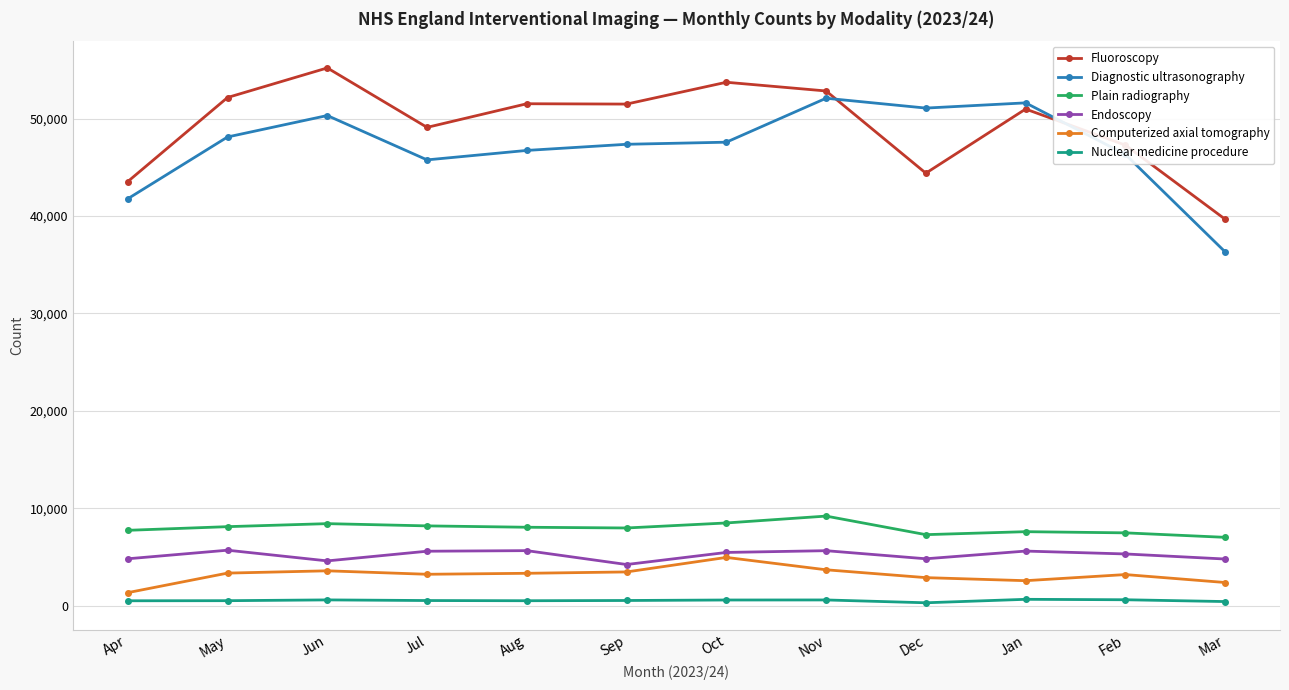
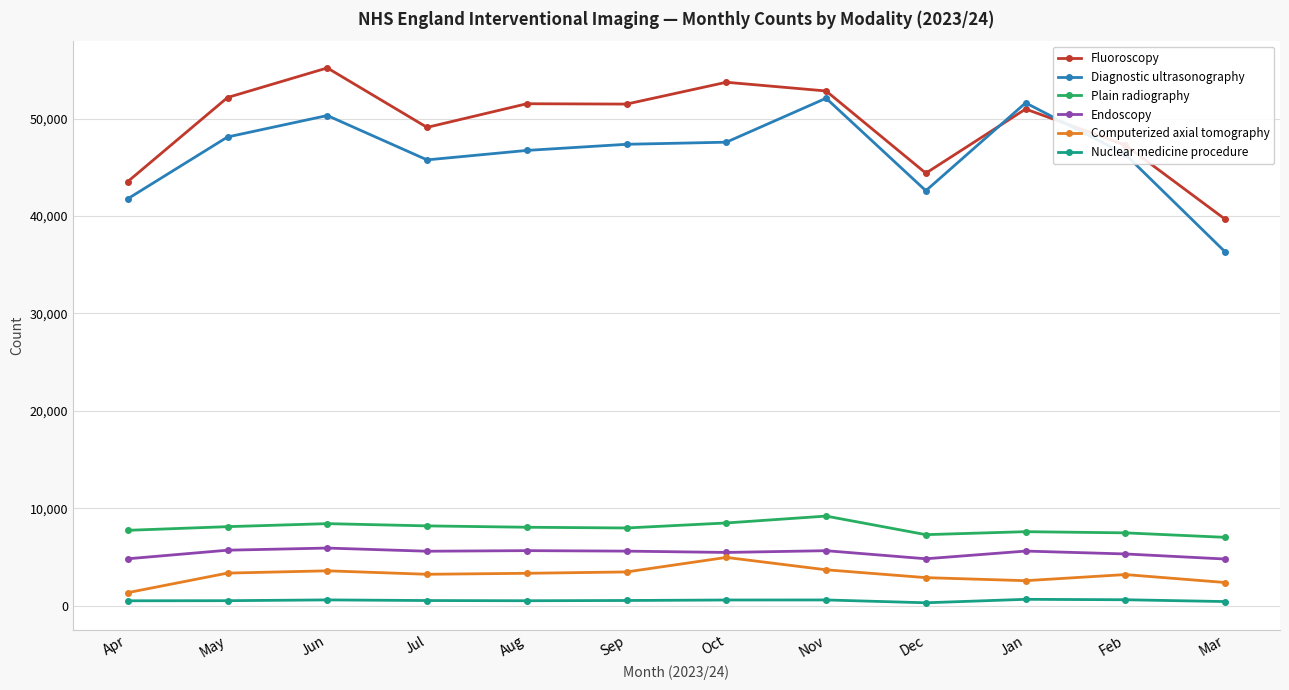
  {
    "Fluoroscopy": {
      "Apr": "44,000",
      "May": "52,000",
      "Jun": "55,000",
      "Jul": "49,000",
      "Aug": "52,000",
      "Sep": "51,000",
      "Oct": "54,000",
      "Nov": "53,000",
      "Dec": "44,000",
      "Jan": "51,000",
      "Mar": "40,000"
    },
    "Diagnostic ultrasonography": {
      "Apr": "42,000",
      "May": "48,000",
      "Jun": "50,000",
      "Jul": "46,000",
      "Aug": "47,000",
      "Sep": "47,000",
      "Oct": "48,000",
      "Nov": "52,000",
-     "Dec": "51,000",
+     "Dec": "43,000",
      "Jan": "52,000",
      "Mar": "36,000"
    },
    "Endoscopy": {
      "Apr": "5,000",
      "May": "6,000",
-     "Jun": "5,000",
+     "Jun": "6,000",
      "Jul": "6,000",
      "Aug": "6,000",
-     "Sep": "4,000",
+     "Sep": "6,000",
      "Oct": "5,000",
      "Nov": "6,000",
      "Dec": "5,000",
      "Jan": "6,000",
      "Feb": "5,000",
      "Mar": "5,000"
    },
    "Computerized axial tomography": {
      "Apr": "1,000",
      "May": "3,000",
      "Jun": "4,000",
      "Jul": "3,000",
      "Aug": "3,000",
      "Sep": "3,000",
      "Oct": "5,000",
      "Nov": "4,000",
      "Dec": "3,000",
      "Jan": "3,000",
      "Feb": "3,000",
      "Mar": "2,000"
    }
  }
